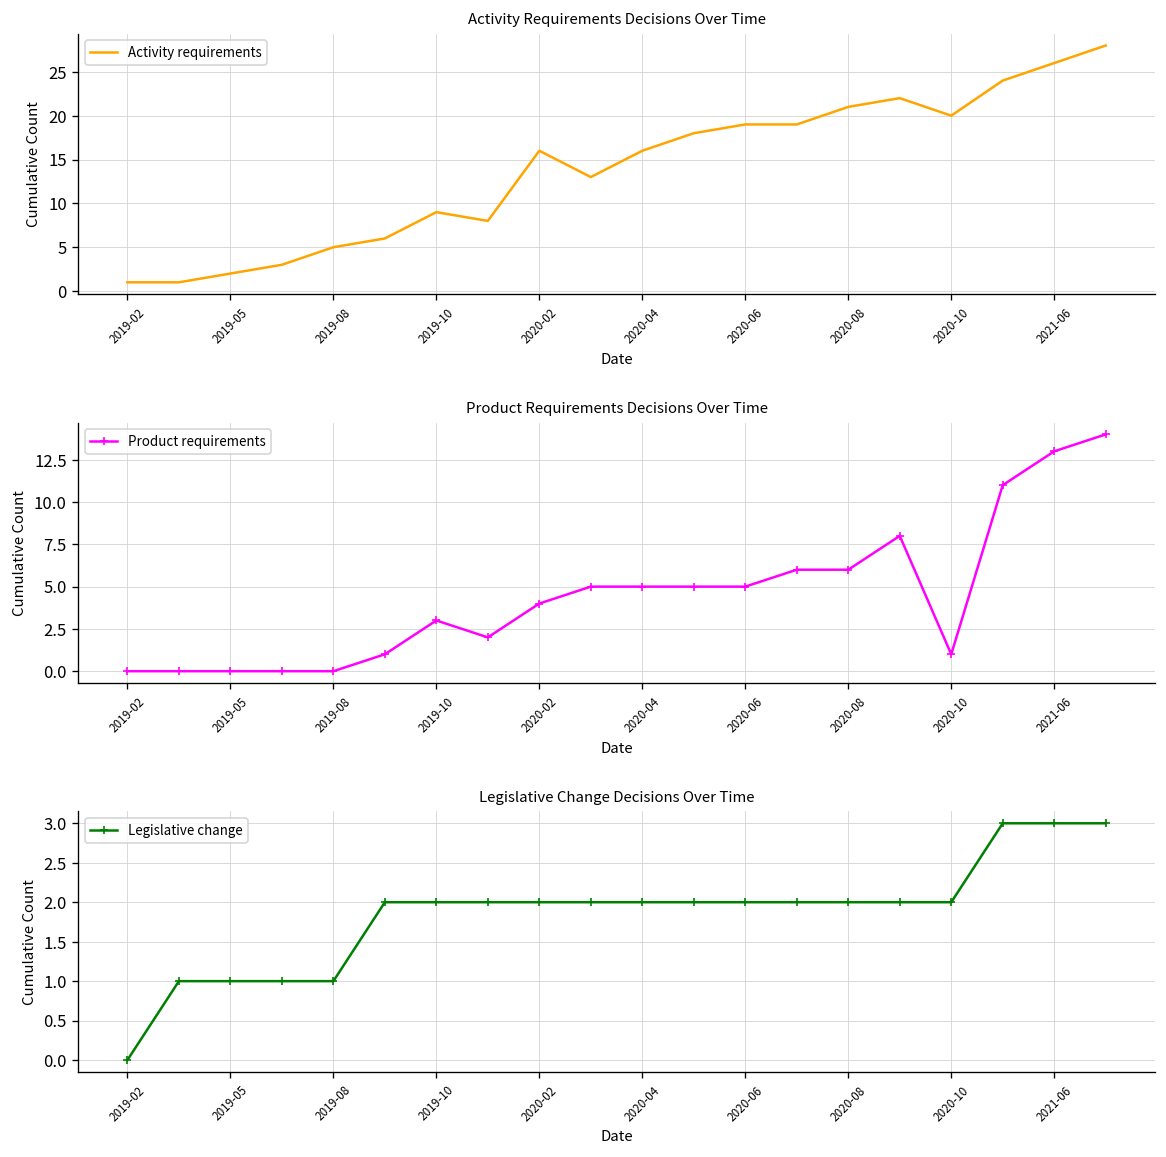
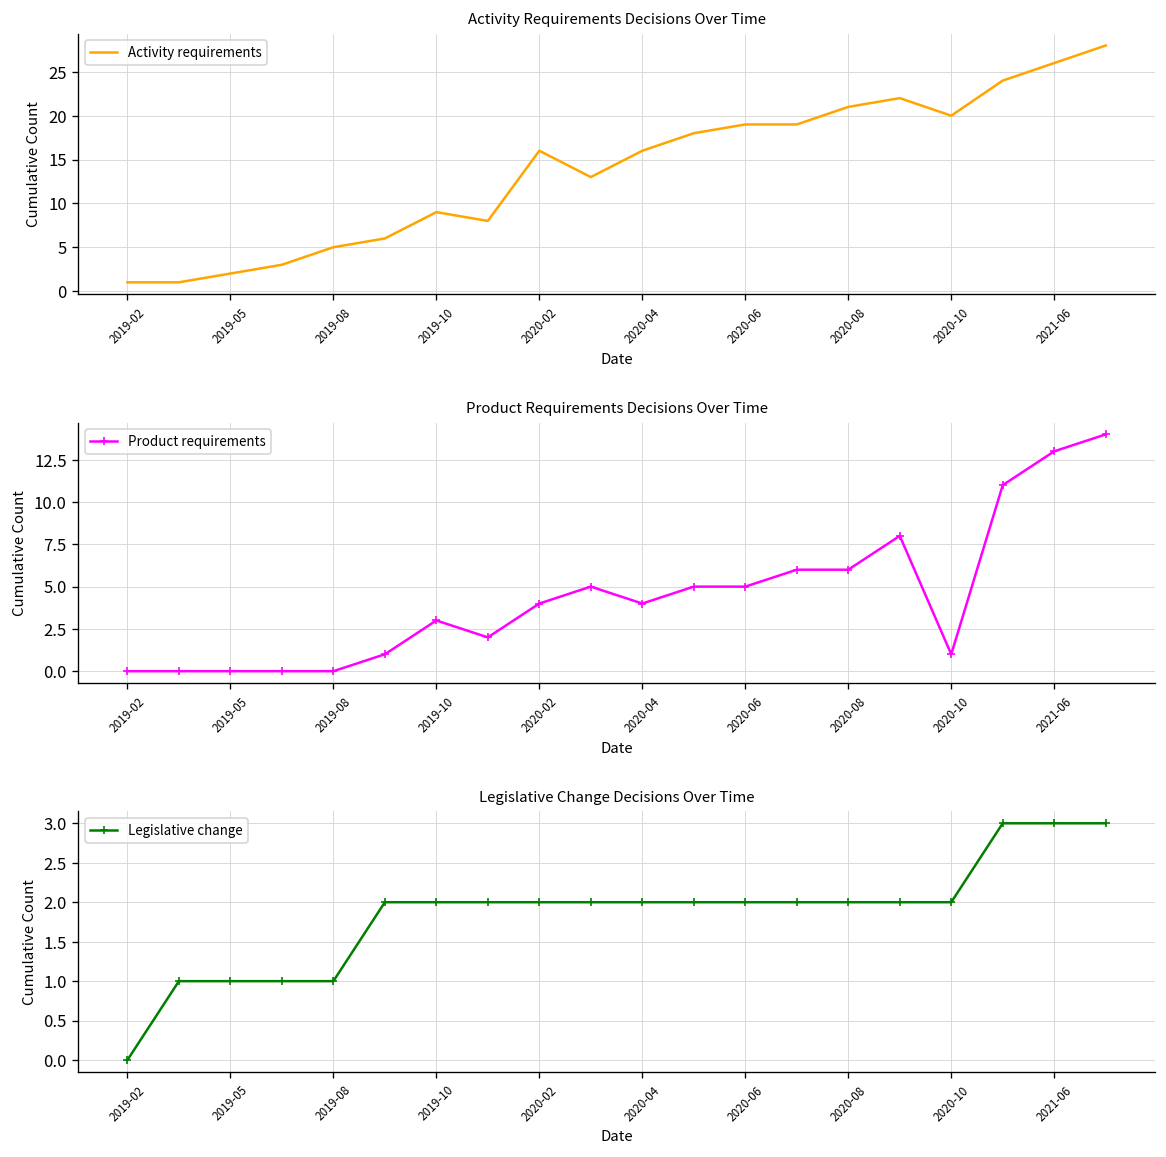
  {
    "Activity Requirements Decisions Over Time": {
      "2019-02": 1,
      "2019-05": 2,
      "2019-08": 5,
      "2019-10": 9,
      "2020-02": 16,
      "2020-04": 16,
      "2020-06": 19,
      "2020-08": 21,
      "2020-10": 20,
      "2021-06": 26
    },
    "Product Requirements Decisions Over Time": {
      "2019-02": 0,
      "2019-05": 0,
      "2019-08": 0,
      "2019-10": 3,
      "2020-02": 4,
-     "2020-04": 5,
+     "2020-04": 4,
      "2020-06": 5,
      "2020-08": 6,
      "2020-10": 1,
      "2021-06": 13
    },
    "Legislative Change Decisions Over Time": {
      "2019-02": 0.0,
      "2019-05": 1.0,
      "2019-08": 1.0,
      "2019-10": 2.0,
      "2020-02": 2.0,
      "2020-04": 2.0,
      "2020-06": 2.0,
      "2020-08": 2.0,
      "2020-10": 2.0,
      "2021-06": 3.0
    }
  }
